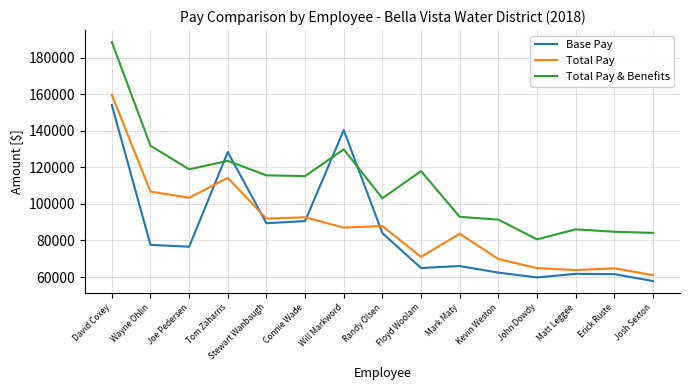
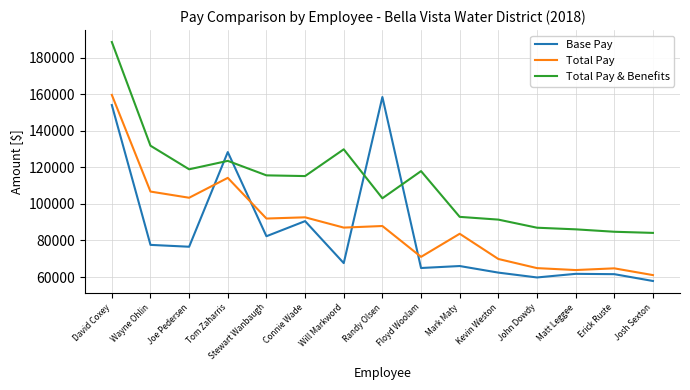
  {
    "Base Pay": {
      "David Coxey": 154000,
      "Wayne Ohlin": 78000,
      "Joe Pedersen": 77000,
      "Tom Zaharris": 128000,
-     "Stewart Wanbaugh": 89000,
+     "Stewart Wanbaugh": 82000,
      "Connie Wade": 91000,
-     "Will Markword": 140000,
-     "Randy Olsen": 84000,
+     "Will Markword": 68000,
+     "Randy Olsen": 158000,
      "Floyd Woolam": 65000,
      "Mark Maty": 66000,
      "Kevin Weston": 62000,
      "John Dowdy": 60000,
      "Matt Leggee": 62000,
      "Erick Ruste": 62000,
      "Josh Sexton": 58000
    },
    "Total Pay": {
      "David Coxey": 160000,
      "Wayne Ohlin": 107000,
      "Joe Pedersen": 103000,
      "Tom Zaharris": 114000,
      "Stewart Wanbaugh": 92000,
      "Connie Wade": 93000,
      "Will Markword": 87000,
      "Randy Olsen": 88000,
      "Floyd Woolam": 71000,
      "Mark Maty": 84000,
      "Kevin Weston": 70000,
      "John Dowdy": 65000,
      "Matt Leggee": 64000,
      "Erick Ruste": 65000,
      "Josh Sexton": 61000
    },
    "Total Pay & Benefits": {
      "David Coxey": 188000,
      "Wayne Ohlin": 132000,
      "Joe Pedersen": 119000,
      "Tom Zaharris": 124000,
      "Stewart Wanbaugh": 116000,
      "Connie Wade": 115000,
      "Will Markword": 130000,
      "Randy Olsen": 103000,
      "Floyd Woolam": 118000,
      "Mark Maty": 93000,
      "Kevin Weston": 91000,
-     "John Dowdy": 81000,
+     "John Dowdy": 87000,
      "Matt Leggee": 86000,
      "Erick Ruste": 85000,
      "Josh Sexton": 84000
    }
  }
